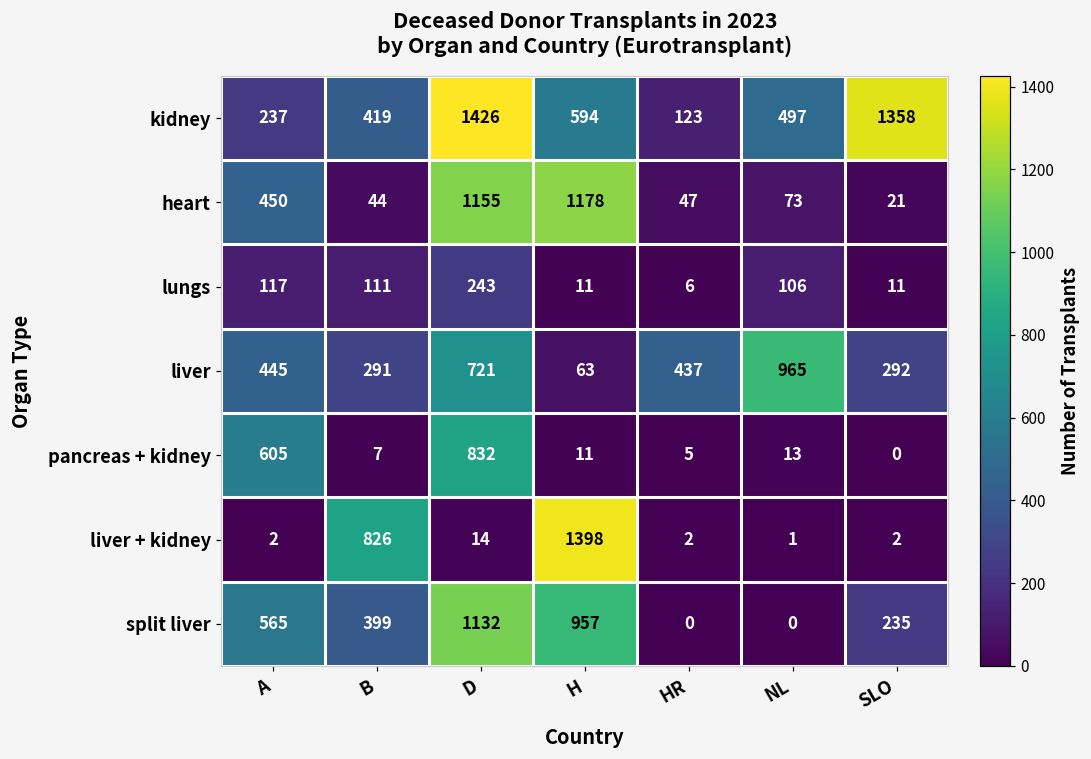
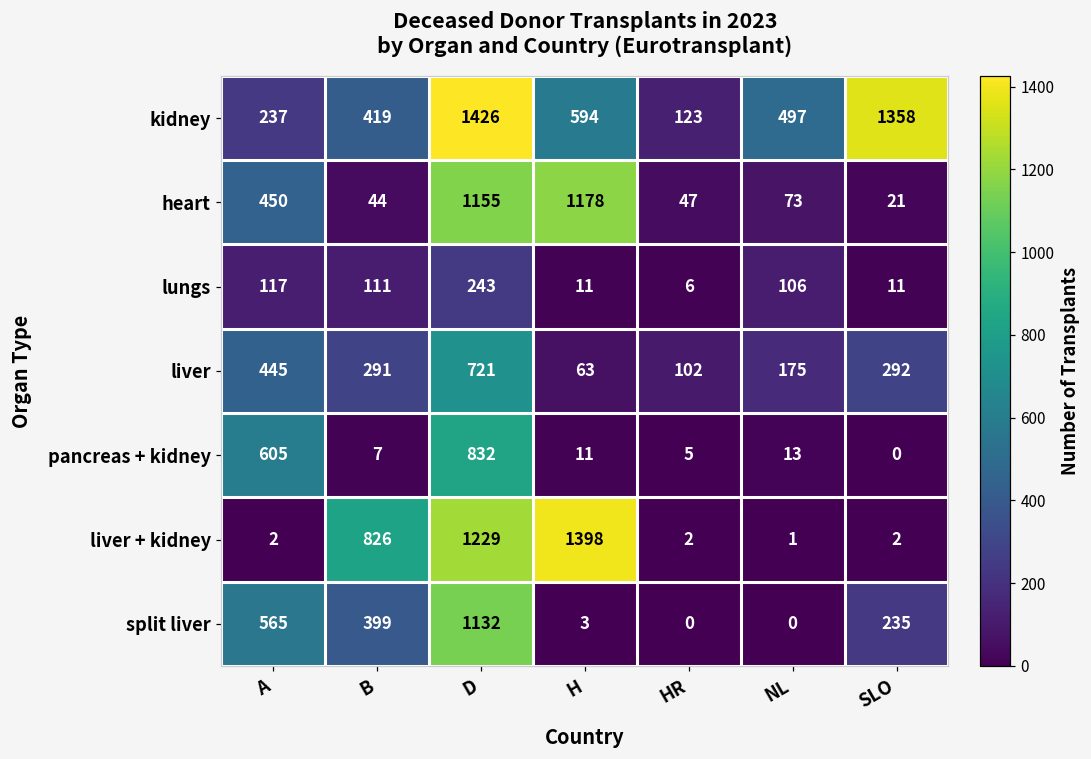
  {
    "kidney": {
      "A": 237,
      "B": 419,
      "D": 1426,
      "H": 594,
      "HR": 123,
      "NL": 497,
      "SLO": 1358
    },
    "heart": {
      "A": 450,
      "B": 44,
      "D": 1155,
      "H": 1178,
      "HR": 47,
      "NL": 73,
      "SLO": 21
    },
    "lungs": {
      "A": 117,
      "B": 111,
      "D": 243,
      "H": 11,
      "HR": 6,
      "NL": 106,
      "SLO": 11
    },
    "liver": {
      "A": 445,
      "B": 291,
      "D": 721,
      "H": 63,
-     "HR": 437,
-     "NL": 965,
+     "HR": 102,
+     "NL": 175,
      "SLO": 292
    },
    "pancreas + kidney": {
      "A": 605,
      "B": 7,
      "D": 832,
      "H": 11,
      "HR": 5,
      "NL": 13,
      "SLO": 0
    },
    "liver + kidney": {
      "A": 2,
      "B": 826,
-     "D": 14,
+     "D": 1229,
      "H": 1398,
      "HR": 2,
      "NL": 1,
      "SLO": 2
    },
    "split liver": {
      "A": 565,
      "B": 399,
      "D": 1132,
-     "H": 957,
+     "H": 3,
      "HR": 0,
      "NL": 0,
      "SLO": 235
    }
  }
